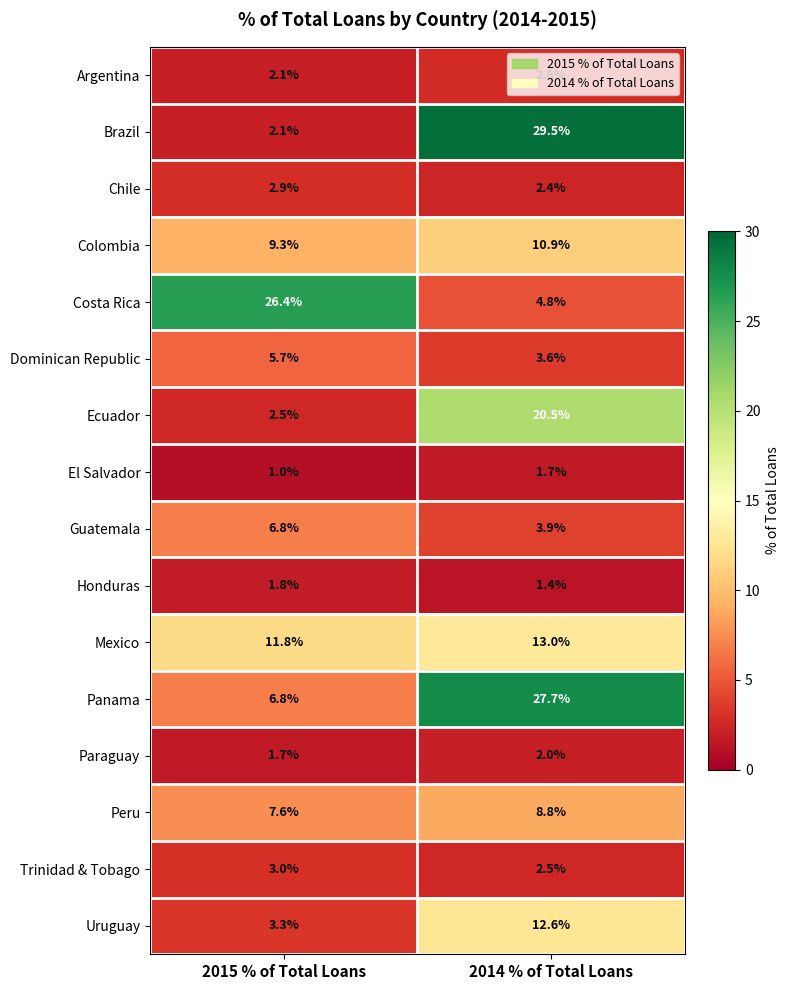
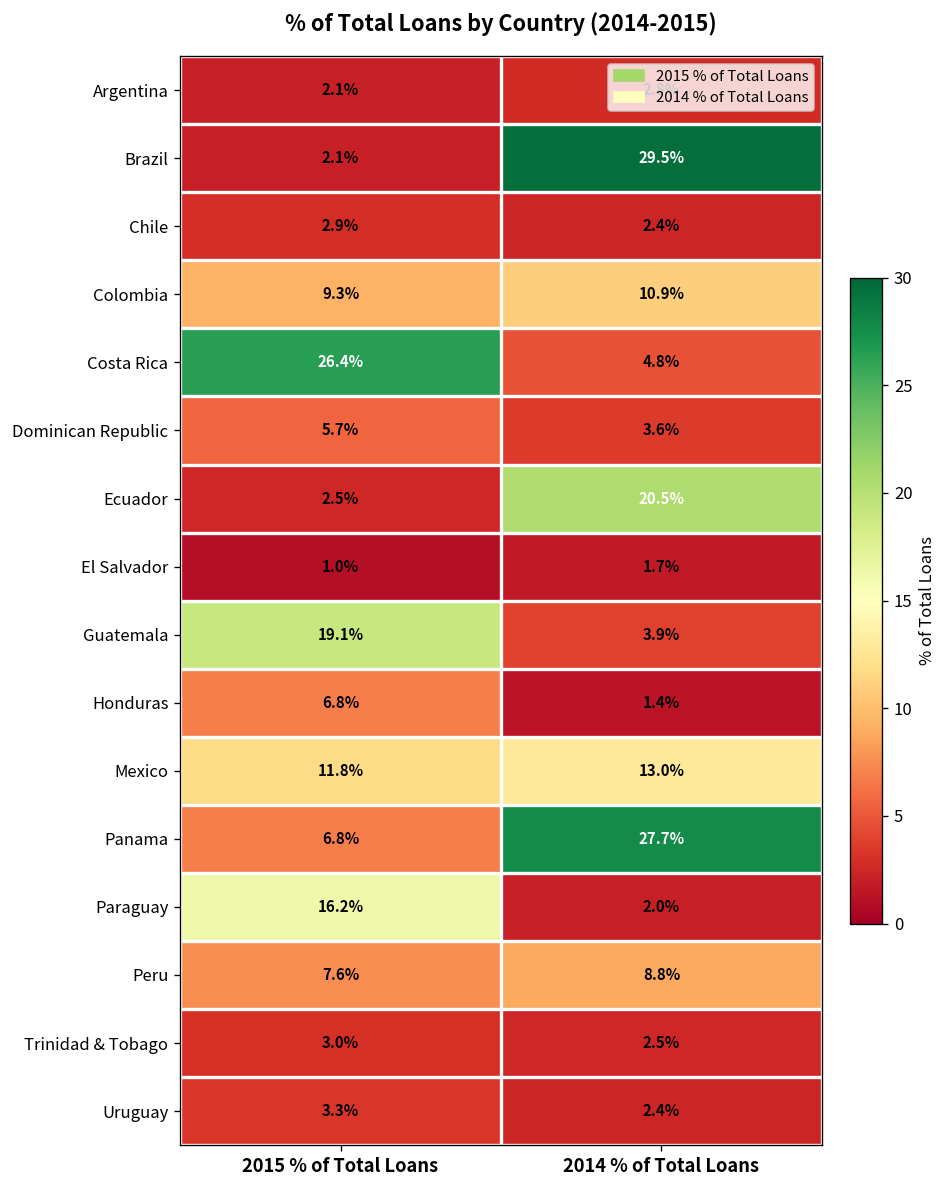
  {
    "Argentina": {
      "2015 % of Total Loans": "2.1%"
    },
    "Brazil": {
      "2015 % of Total Loans": "2.1%",
      "2014 % of Total Loans": "29.5%"
    },
    "Chile": {
      "2015 % of Total Loans": "2.9%",
      "2014 % of Total Loans": "2.4%"
    },
    "Colombia": {
      "2015 % of Total Loans": "9.3%",
      "2014 % of Total Loans": "10.9%"
    },
    "Costa Rica": {
      "2015 % of Total Loans": "26.4%",
      "2014 % of Total Loans": "4.8%"
    },
    "Dominican Republic": {
      "2015 % of Total Loans": "5.7%",
      "2014 % of Total Loans": "3.6%"
    },
    "Ecuador": {
      "2015 % of Total Loans": "2.5%",
      "2014 % of Total Loans": "20.5%"
    },
    "El Salvador": {
      "2015 % of Total Loans": "1.0%",
      "2014 % of Total Loans": "1.7%"
    },
    "Guatemala": {
-     "2015 % of Total Loans": "6.8%",
+     "2015 % of Total Loans": "19.1%",
      "2014 % of Total Loans": "3.9%"
    },
    "Honduras": {
-     "2015 % of Total Loans": "1.8%",
+     "2015 % of Total Loans": "6.8%",
      "2014 % of Total Loans": "1.4%"
    },
    "Mexico": {
      "2015 % of Total Loans": "11.8%",
      "2014 % of Total Loans": "13.0%"
    },
    "Panama": {
      "2015 % of Total Loans": "6.8%",
      "2014 % of Total Loans": "27.7%"
    },
    "Paraguay": {
-     "2015 % of Total Loans": "1.7%",
+     "2015 % of Total Loans": "16.2%",
      "2014 % of Total Loans": "2.0%"
    },
    "Peru": {
      "2015 % of Total Loans": "7.6%",
      "2014 % of Total Loans": "8.8%"
    },
    "Trinidad & Tobago": {
      "2015 % of Total Loans": "3.0%",
      "2014 % of Total Loans": "2.5%"
    },
    "Uruguay": {
      "2015 % of Total Loans": "3.3%",
-     "2014 % of Total Loans": "12.6%"
+     "2014 % of Total Loans": "2.4%"
    }
  }
